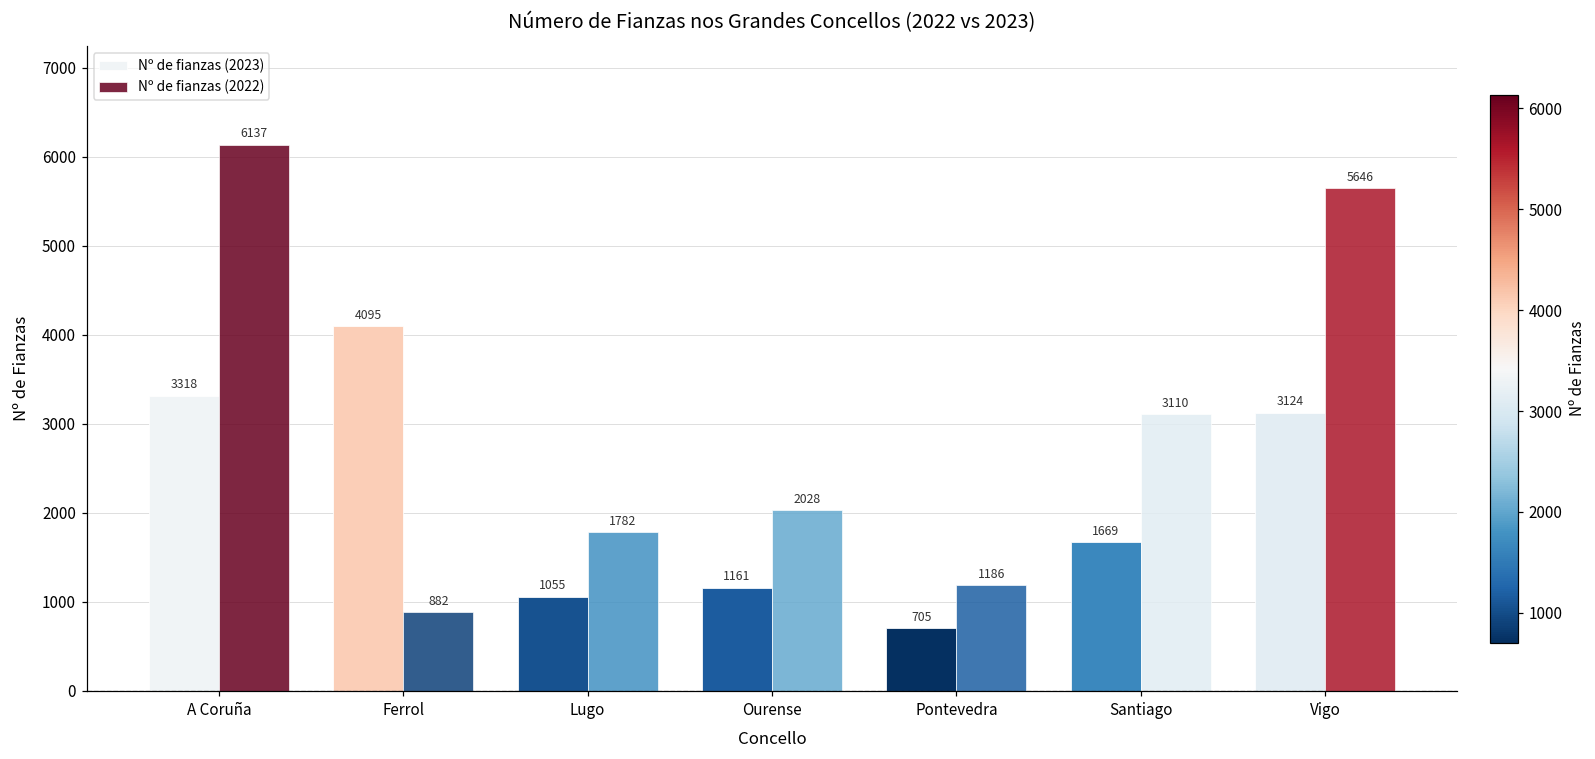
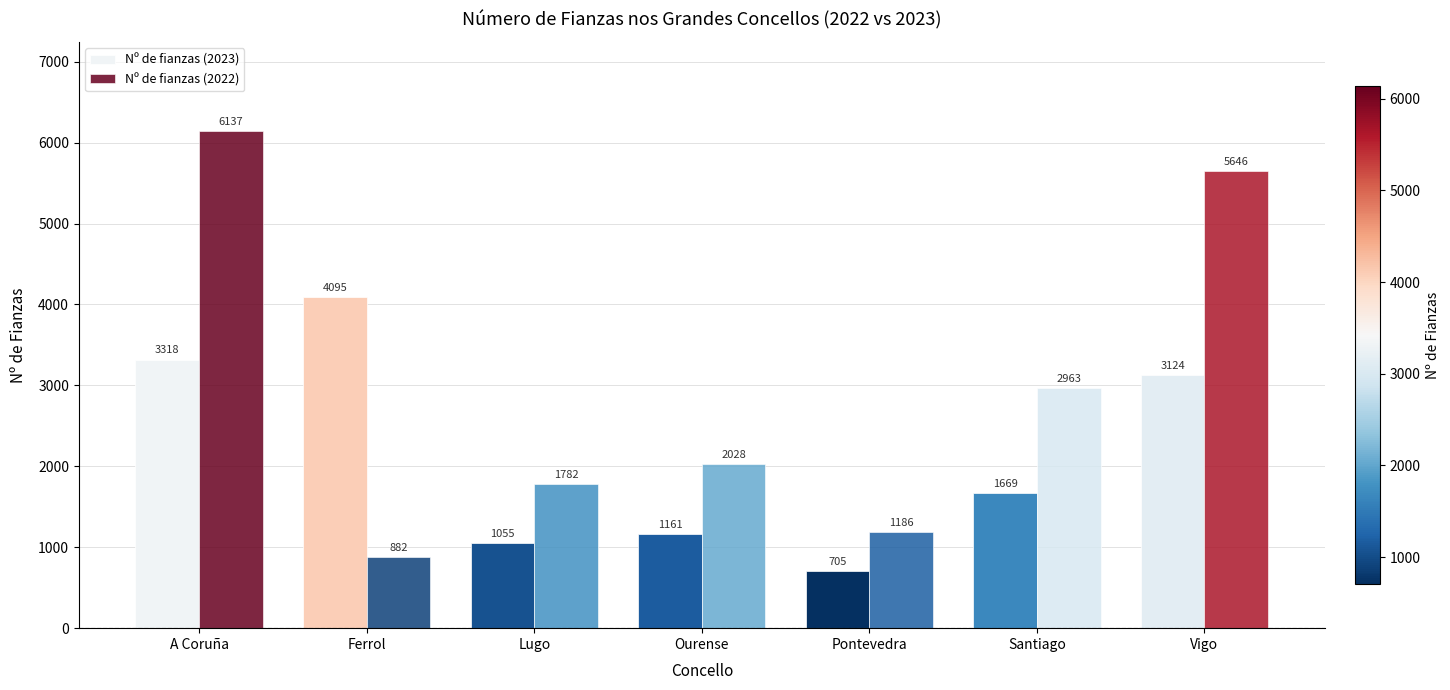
  {
    "Nº de fianzas (2023)": {
      "A Coruña": 3318,
      "Ferrol": 4095,
      "Lugo": 1055,
      "Ourense": 1161,
      "Pontevedra": 705,
      "Santiago": 1669,
      "Vigo": 3124
    },
    "Nº de fianzas (2022)": {
      "A Coruña": 6137,
      "Ferrol": 882,
      "Lugo": 1782,
      "Ourense": 2028,
      "Pontevedra": 1186,
-     "Santiago": 3110,
+     "Santiago": 2963,
      "Vigo": 5646
    }
  }
